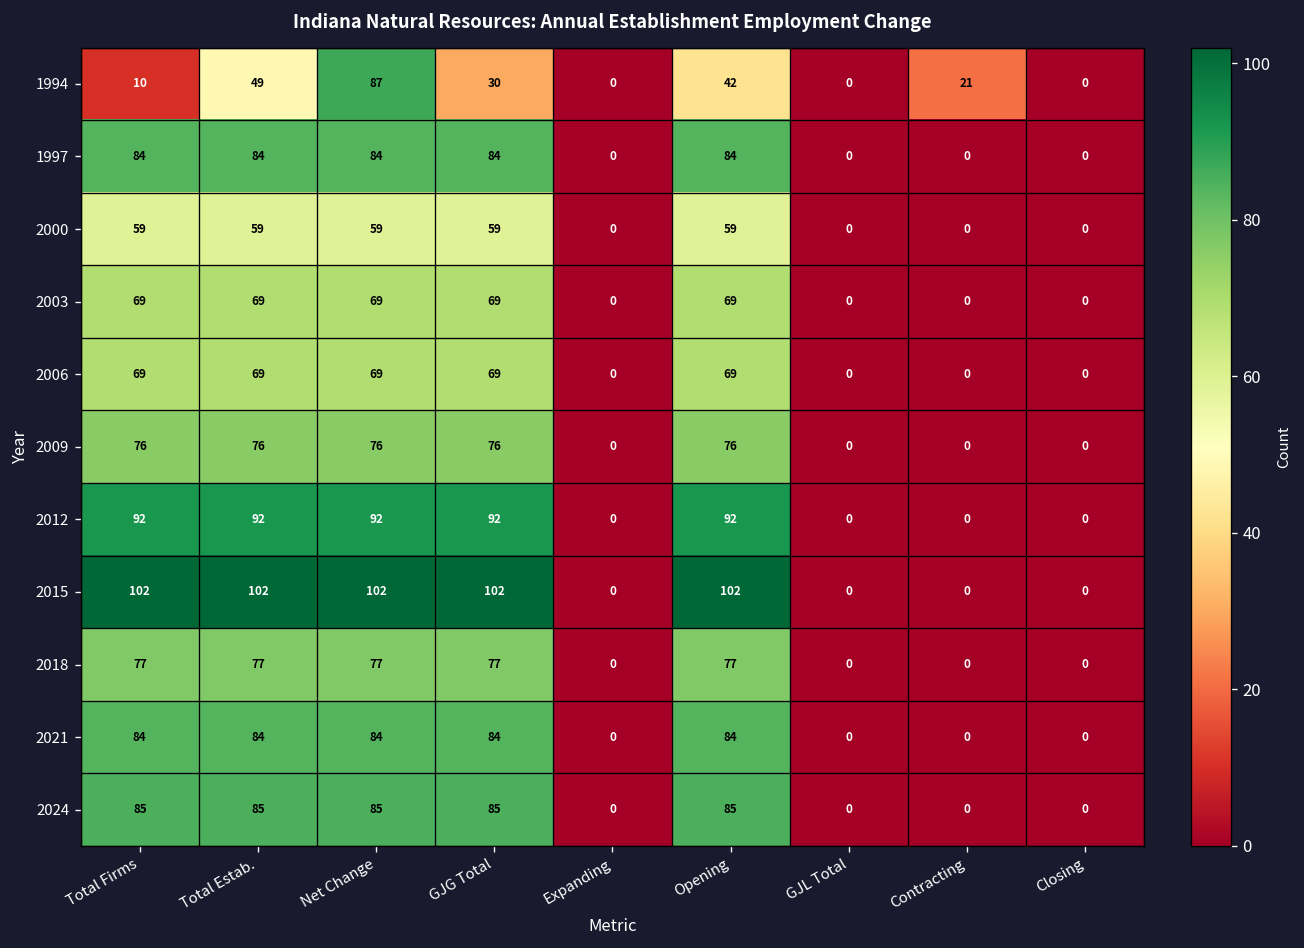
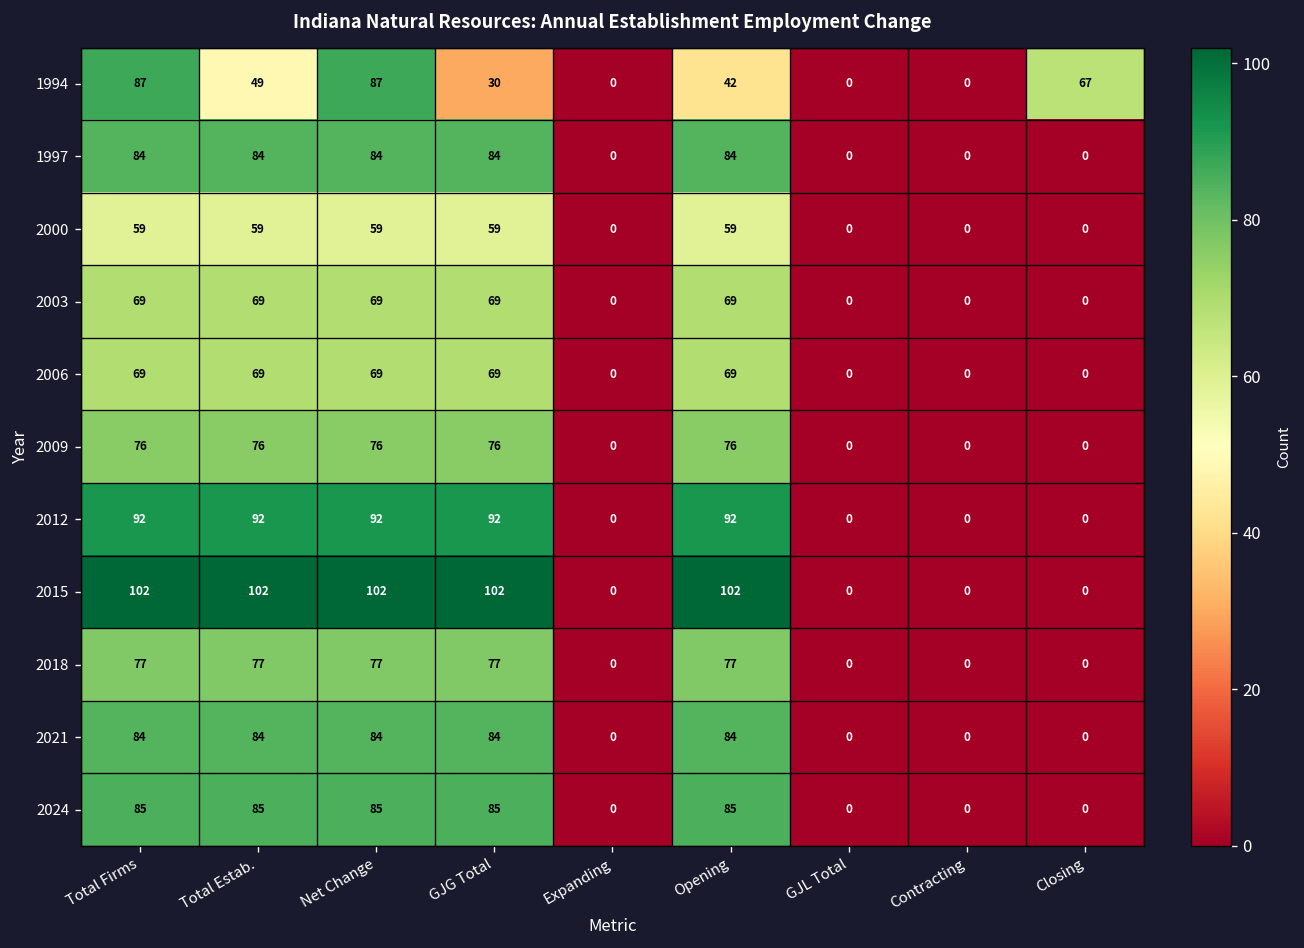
  {
    "1994": {
-     "Total Firms": 10,
+     "Total Firms": 87,
      "Total Estab.": 49,
      "Net Change": 87,
      "GJG Total": 30,
      "Expanding": 0,
      "Opening": 42,
      "GJL Total": 0,
-     "Contracting": 21,
-     "Closing": 0
+     "Contracting": 0,
+     "Closing": 67
    },
    "1997": {
      "Total Firms": 84,
      "Total Estab.": 84,
      "Net Change": 84,
      "GJG Total": 84,
      "Expanding": 0,
      "Opening": 84,
      "GJL Total": 0,
      "Contracting": 0,
      "Closing": 0
    },
    "2000": {
      "Total Firms": 59,
      "Total Estab.": 59,
      "Net Change": 59,
      "GJG Total": 59,
      "Expanding": 0,
      "Opening": 59,
      "GJL Total": 0,
      "Contracting": 0,
      "Closing": 0
    },
    "2003": {
      "Total Firms": 69,
      "Total Estab.": 69,
      "Net Change": 69,
      "GJG Total": 69,
      "Expanding": 0,
      "Opening": 69,
      "GJL Total": 0,
      "Contracting": 0,
      "Closing": 0
    },
    "2006": {
      "Total Firms": 69,
      "Total Estab.": 69,
      "Net Change": 69,
      "GJG Total": 69,
      "Expanding": 0,
      "Opening": 69,
      "GJL Total": 0,
      "Contracting": 0,
      "Closing": 0
    },
    "2009": {
      "Total Firms": 76,
      "Total Estab.": 76,
      "Net Change": 76,
      "GJG Total": 76,
      "Expanding": 0,
      "Opening": 76,
      "GJL Total": 0,
      "Contracting": 0,
      "Closing": 0
    },
    "2012": {
      "Total Firms": 92,
      "Total Estab.": 92,
      "Net Change": 92,
      "GJG Total": 92,
      "Expanding": 0,
      "Opening": 92,
      "GJL Total": 0,
      "Contracting": 0,
      "Closing": 0
    },
    "2015": {
      "Total Firms": 102,
      "Total Estab.": 102,
      "Net Change": 102,
      "GJG Total": 102,
      "Expanding": 0,
      "Opening": 102,
      "GJL Total": 0,
      "Contracting": 0,
      "Closing": 0
    },
    "2018": {
      "Total Firms": 77,
      "Total Estab.": 77,
      "Net Change": 77,
      "GJG Total": 77,
      "Expanding": 0,
      "Opening": 77,
      "GJL Total": 0,
      "Contracting": 0,
      "Closing": 0
    },
    "2021": {
      "Total Firms": 84,
      "Total Estab.": 84,
      "Net Change": 84,
      "GJG Total": 84,
      "Expanding": 0,
      "Opening": 84,
      "GJL Total": 0,
      "Contracting": 0,
      "Closing": 0
    },
    "2024": {
      "Total Firms": 85,
      "Total Estab.": 85,
      "Net Change": 85,
      "GJG Total": 85,
      "Expanding": 0,
      "Opening": 85,
      "GJL Total": 0,
      "Contracting": 0,
      "Closing": 0
    }
  }
